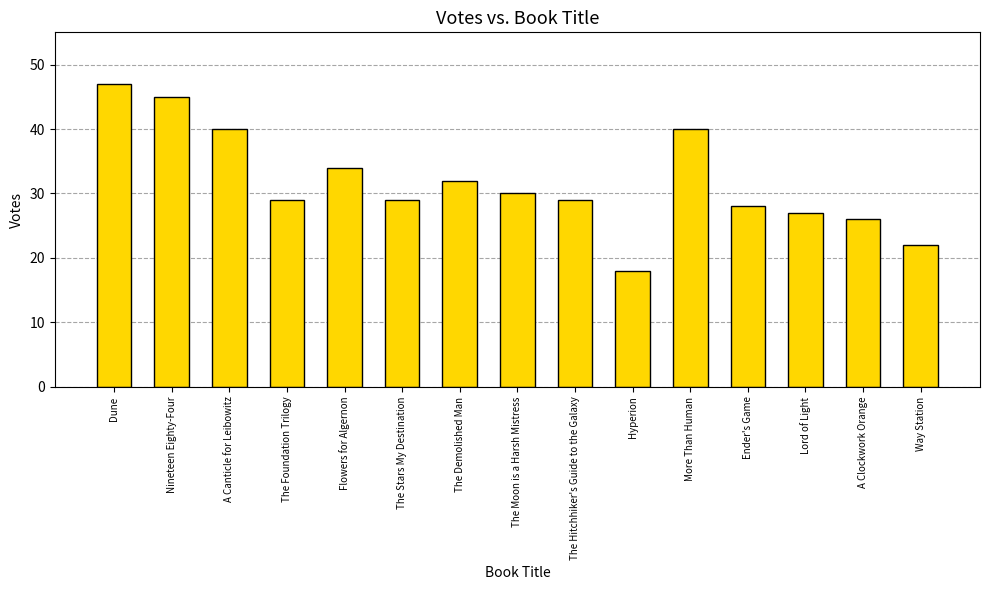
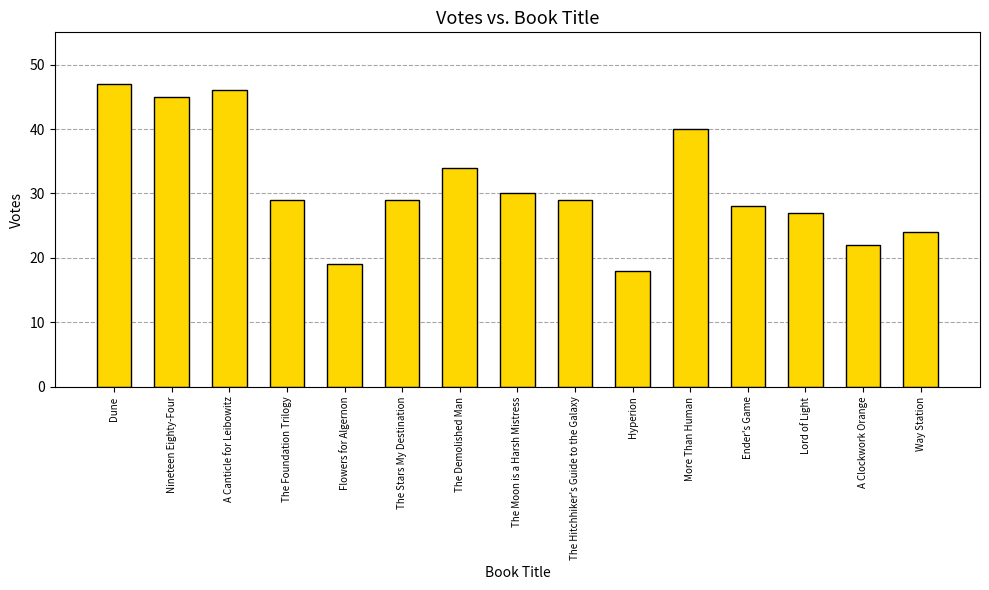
  {
    "Dune": 47,
    "Nineteen Eighty-Four": 45,
-   "A Canticle for Leibowitz": 40,
+   "A Canticle for Leibowitz": 46,
    "The Foundation Trilogy": 29,
-   "Flowers for Algernon": 34,
+   "Flowers for Algernon": 19,
    "The Stars My Destination": 29,
-   "The Demolished Man": 32,
+   "The Demolished Man": 34,
    "The Moon is a Harsh Mistress": 30,
    "The Hitchhiker's Guide to the Galaxy": 29,
    "Hyperion": 18,
    "More Than Human": 40,
    "Ender's Game": 28,
    "Lord of Light": 27,
-   "A Clockwork Orange": 26,
-   "Way Station": 22
+   "A Clockwork Orange": 22,
+   "Way Station": 24
  }
